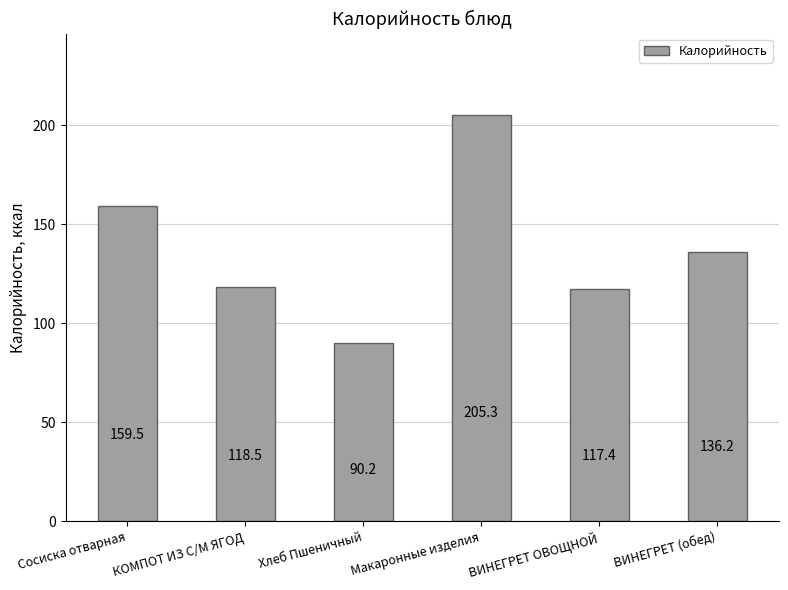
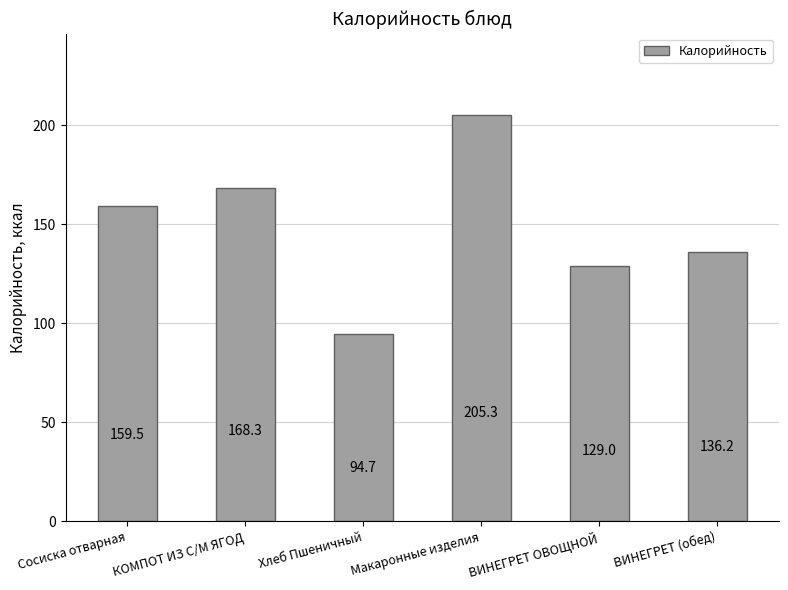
  {
    "Сосиска отварная": 159.5,
-   "КОМПОТ ИЗ С/М ЯГОД": 118.5,
-   "Хлеб Пшеничный": 90.2,
+   "КОМПОТ ИЗ С/М ЯГОД": 168.3,
+   "Хлеб Пшеничный": 94.7,
    "Макаронные изделия": 205.3,
-   "ВИНЕГРЕТ ОВОЩНОЙ": 117.4,
+   "ВИНЕГРЕТ ОВОЩНОЙ": 129.0,
    "ВИНЕГРЕТ (обед)": 136.2
  }
